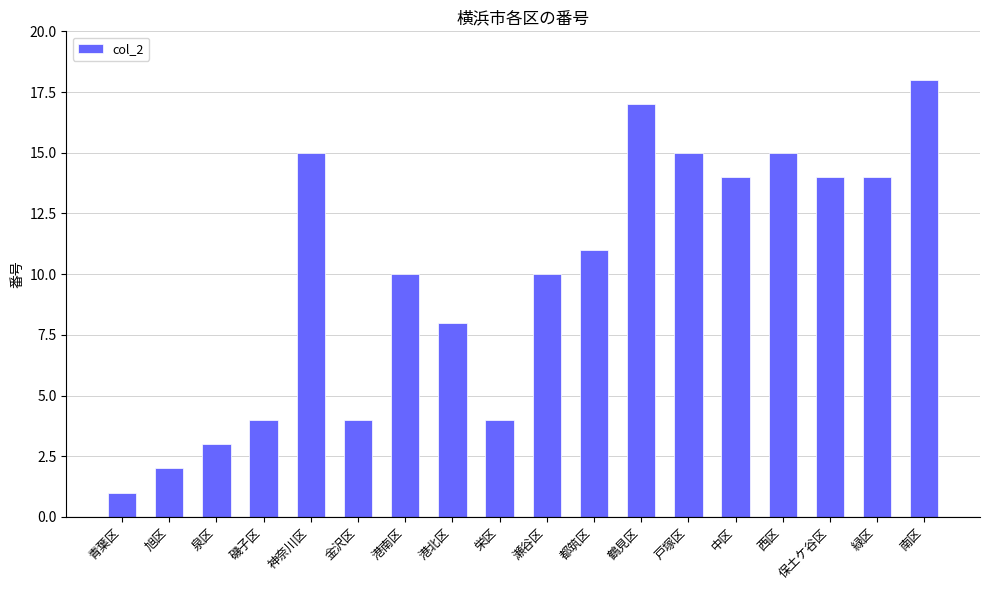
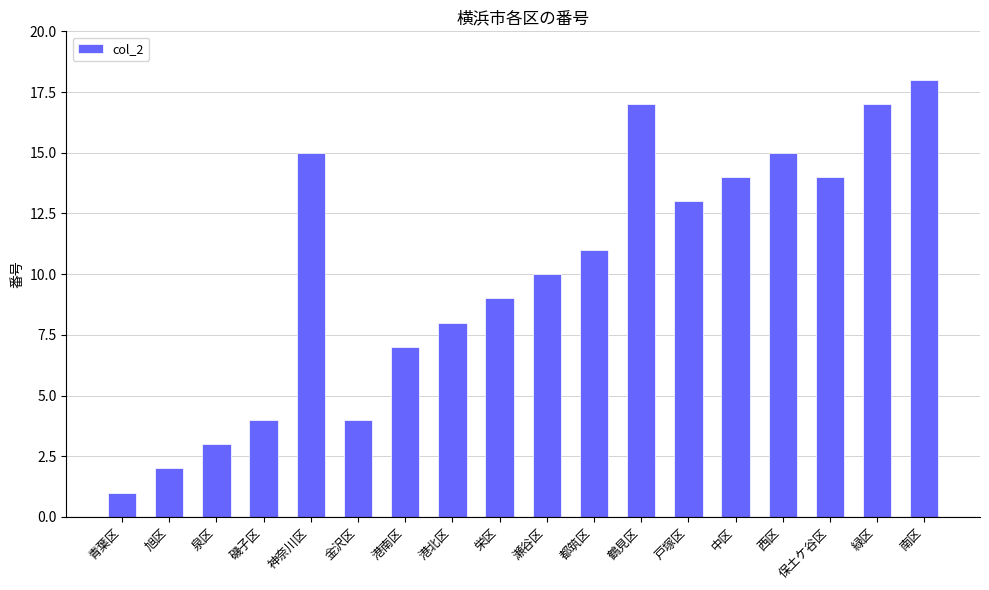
  {
    "青葉区": 1,
    "旭区": 2,
    "泉区": 3,
    "磯子区": 4,
    "神奈川区": 15,
    "金沢区": 4,
-   "港南区": 10,
+   "港南区": 7,
    "港北区": 8,
-   "栄区": 4,
+   "栄区": 9,
    "瀬谷区": 10,
    "都筑区": 11,
    "鶴見区": 17,
-   "戸塚区": 15,
+   "戸塚区": 13,
    "中区": 14,
    "西区": 15,
    "保土ケ谷区": 14,
-   "緑区": 14,
+   "緑区": 17,
    "南区": 18
  }
